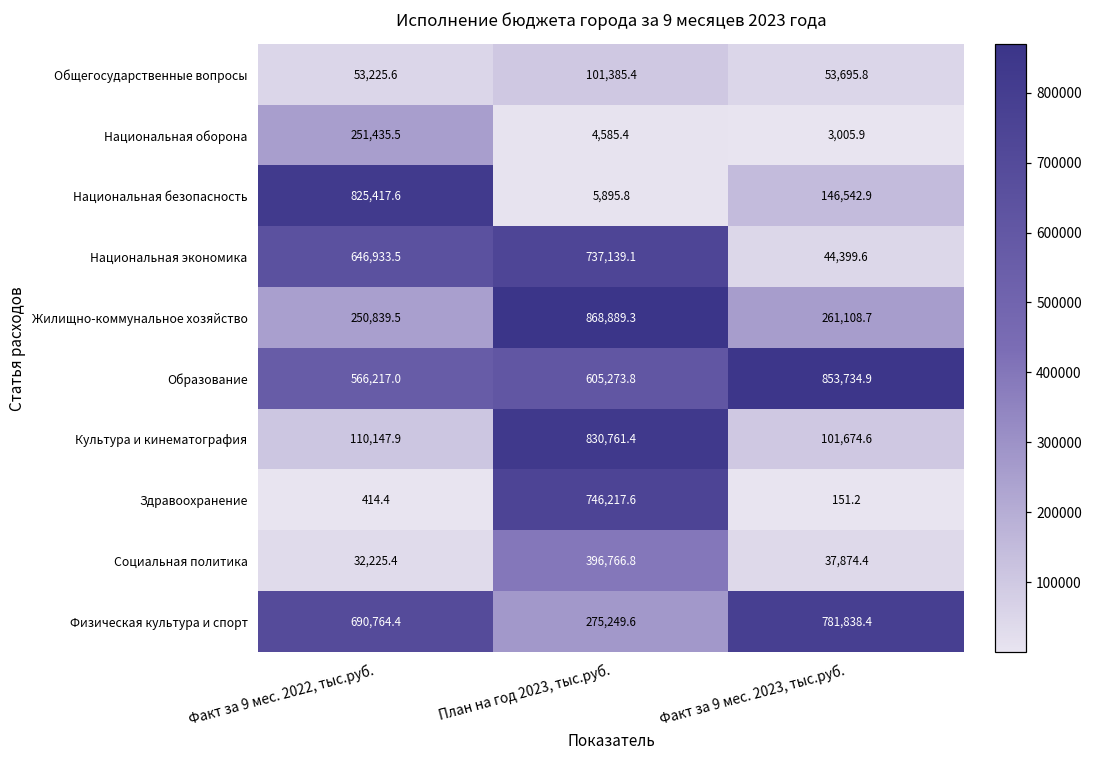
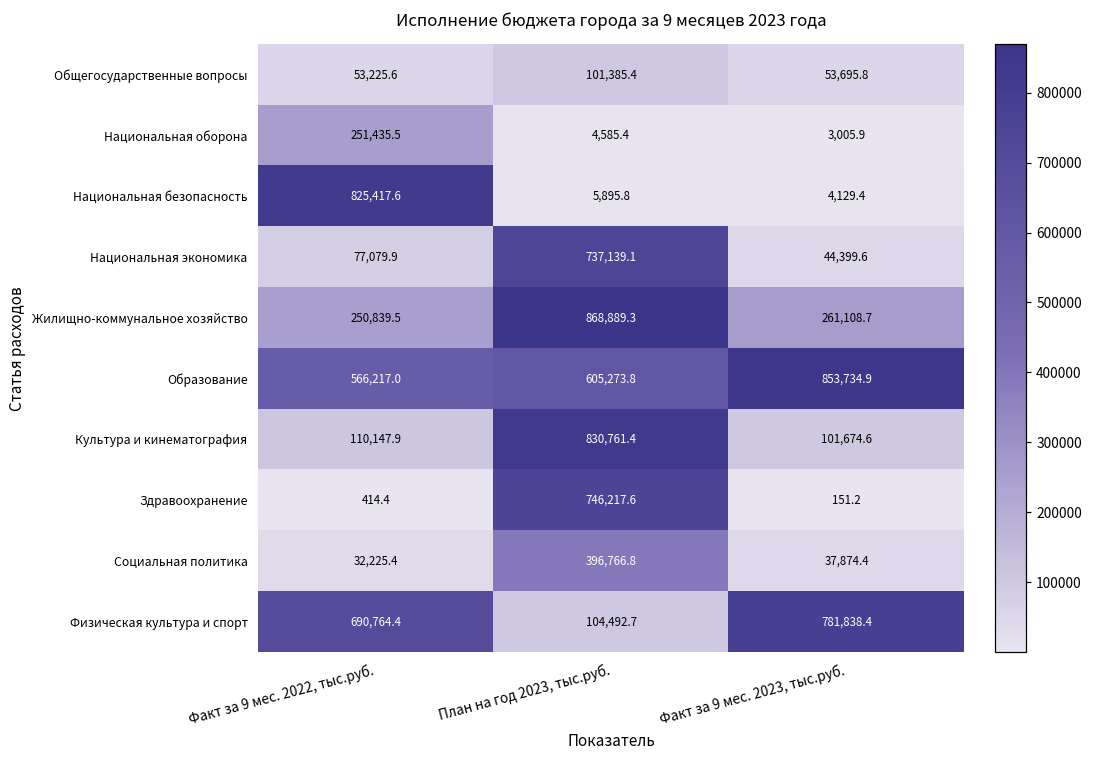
  {
    "Общегосударственные вопросы": {
      "Факт за 9 мес. 2022, тыс.руб.": "53,225.6",
      "План на год 2023, тыс.руб.": "101,385.4",
      "Факт за 9 мес. 2023, тыс.руб.": "53,695.8"
    },
    "Национальная оборона": {
      "Факт за 9 мес. 2022, тыс.руб.": "251,435.5",
      "План на год 2023, тыс.руб.": "4,585.4",
      "Факт за 9 мес. 2023, тыс.руб.": "3,005.9"
    },
    "Национальная безопасность": {
      "Факт за 9 мес. 2022, тыс.руб.": "825,417.6",
      "План на год 2023, тыс.руб.": "5,895.8",
-     "Факт за 9 мес. 2023, тыс.руб.": "146,542.9"
+     "Факт за 9 мес. 2023, тыс.руб.": "4,129.4"
    },
    "Национальная экономика": {
-     "Факт за 9 мес. 2022, тыс.руб.": "646,933.5",
+     "Факт за 9 мес. 2022, тыс.руб.": "77,079.9",
      "План на год 2023, тыс.руб.": "737,139.1",
      "Факт за 9 мес. 2023, тыс.руб.": "44,399.6"
    },
    "Жилищно-коммунальное хозяйство": {
      "Факт за 9 мес. 2022, тыс.руб.": "250,839.5",
      "План на год 2023, тыс.руб.": "868,889.3",
      "Факт за 9 мес. 2023, тыс.руб.": "261,108.7"
    },
    "Образование": {
      "Факт за 9 мес. 2022, тыс.руб.": "566,217.0",
      "План на год 2023, тыс.руб.": "605,273.8",
      "Факт за 9 мес. 2023, тыс.руб.": "853,734.9"
    },
    "Культура и кинематография": {
      "Факт за 9 мес. 2022, тыс.руб.": "110,147.9",
      "План на год 2023, тыс.руб.": "830,761.4",
      "Факт за 9 мес. 2023, тыс.руб.": "101,674.6"
    },
    "Здравоохранение": {
      "Факт за 9 мес. 2022, тыс.руб.": "414.4",
      "План на год 2023, тыс.руб.": "746,217.6",
      "Факт за 9 мес. 2023, тыс.руб.": "151.2"
    },
    "Социальная политика": {
      "Факт за 9 мес. 2022, тыс.руб.": "32,225.4",
      "План на год 2023, тыс.руб.": "396,766.8",
      "Факт за 9 мес. 2023, тыс.руб.": "37,874.4"
    },
    "Физическая культура и спорт": {
      "Факт за 9 мес. 2022, тыс.руб.": "690,764.4",
-     "План на год 2023, тыс.руб.": "275,249.6",
+     "План на год 2023, тыс.руб.": "104,492.7",
      "Факт за 9 мес. 2023, тыс.руб.": "781,838.4"
    }
  }
